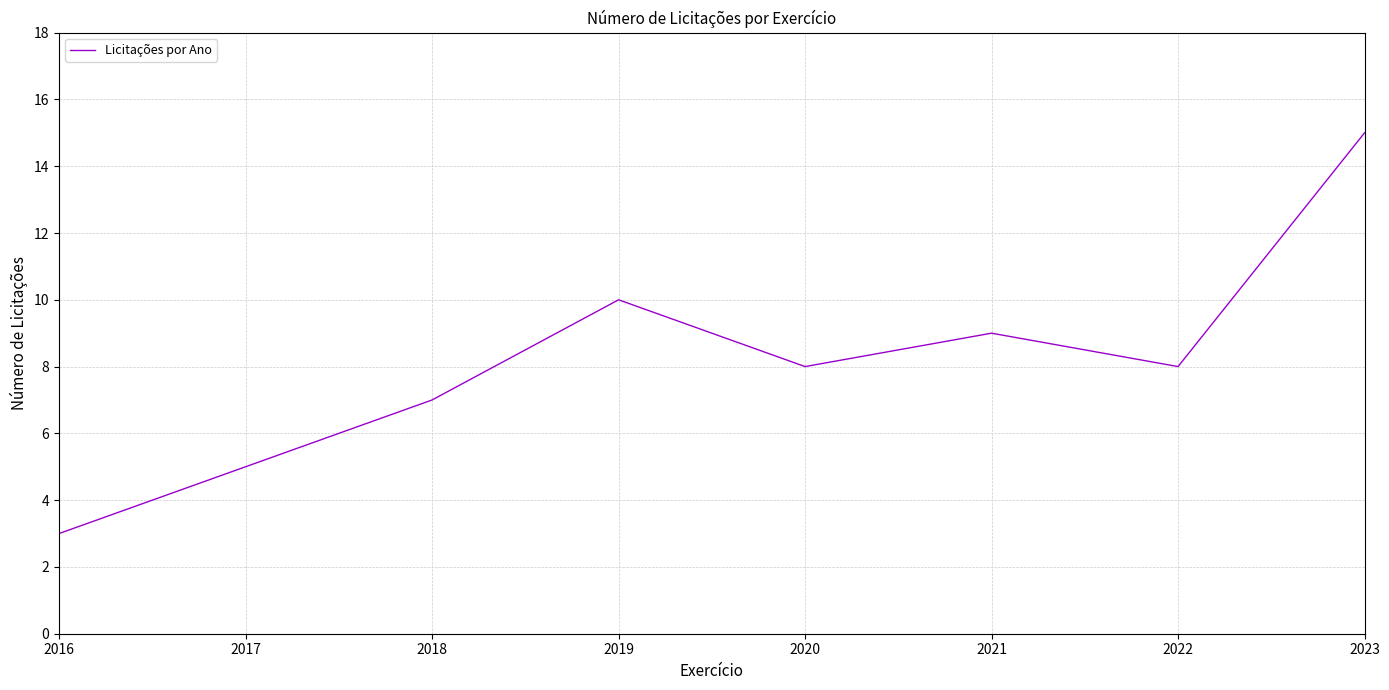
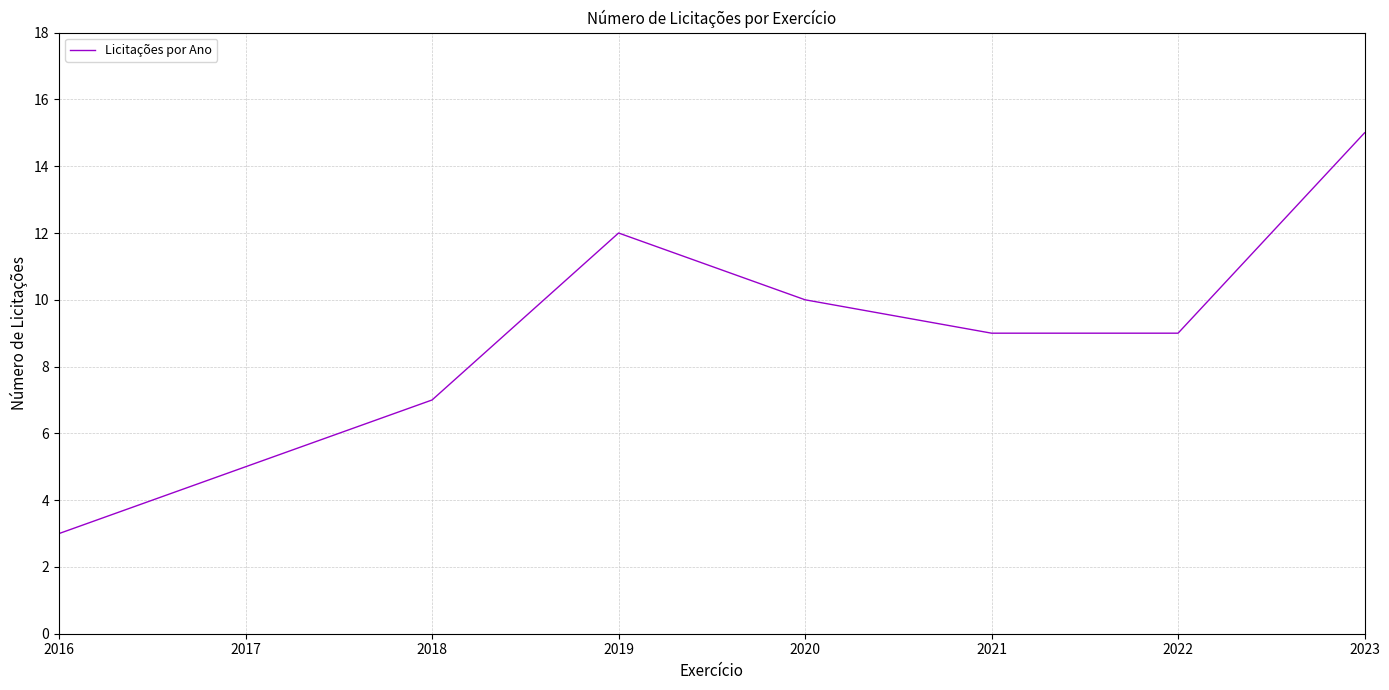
  {
    "2016": 3,
    "2017": 5,
    "2018": 7,
-   "2019": 10,
-   "2020": 8,
+   "2019": 12,
+   "2020": 10,
    "2021": 9,
-   "2022": 8,
+   "2022": 9,
    "2023": 15
  }
